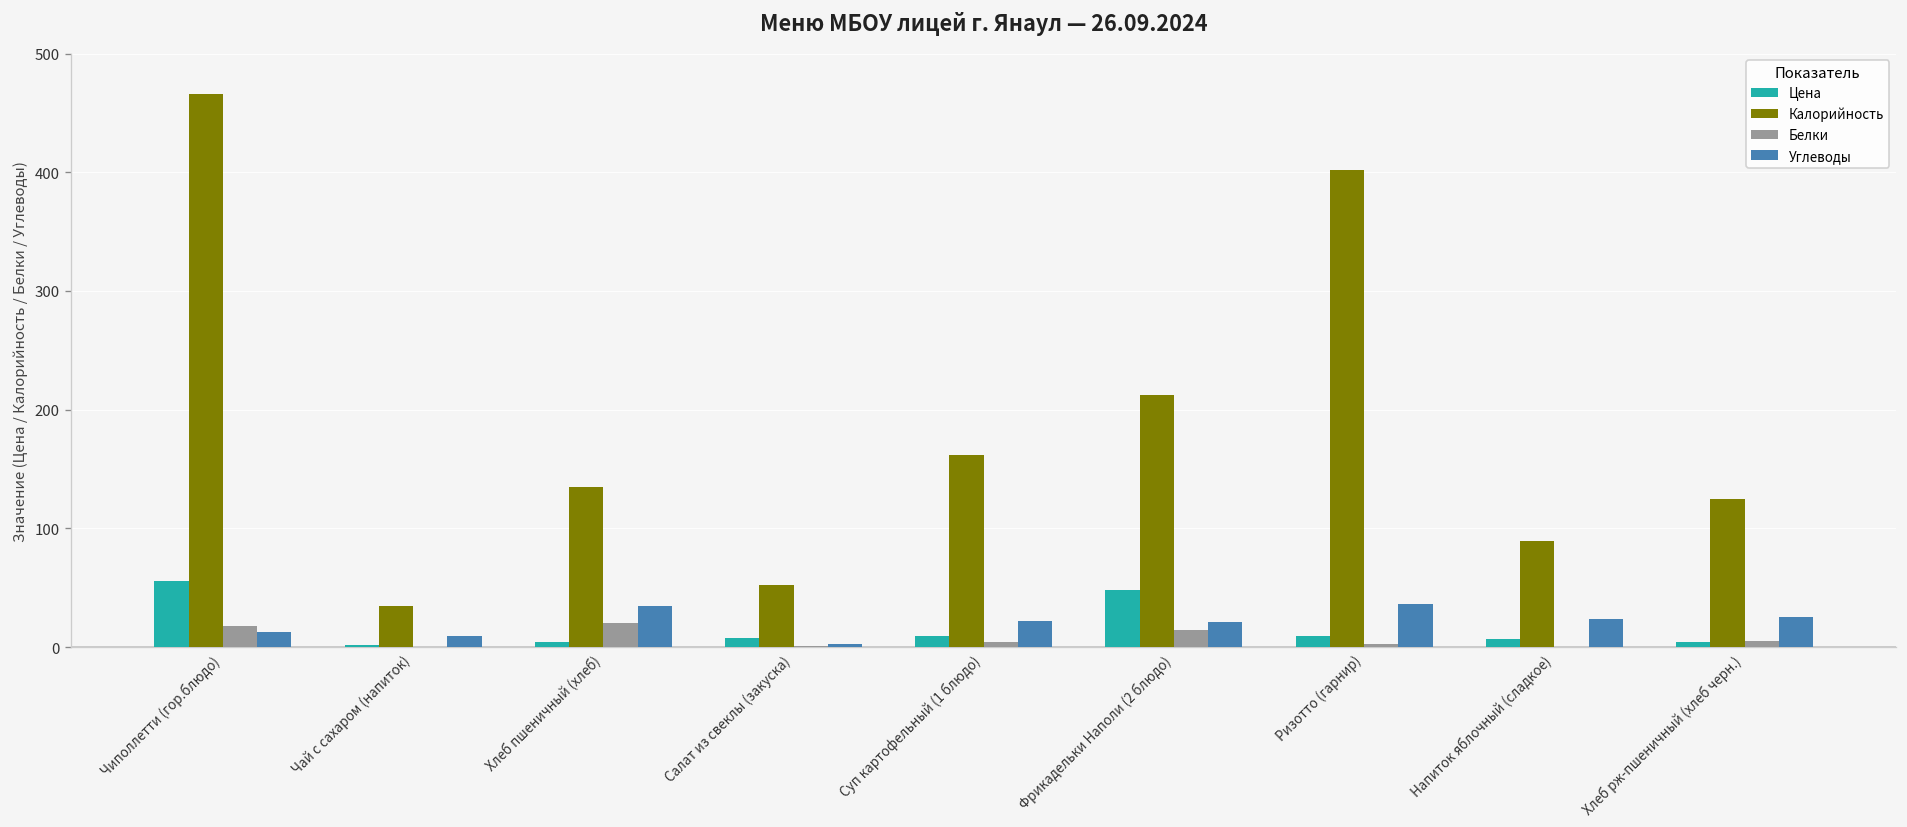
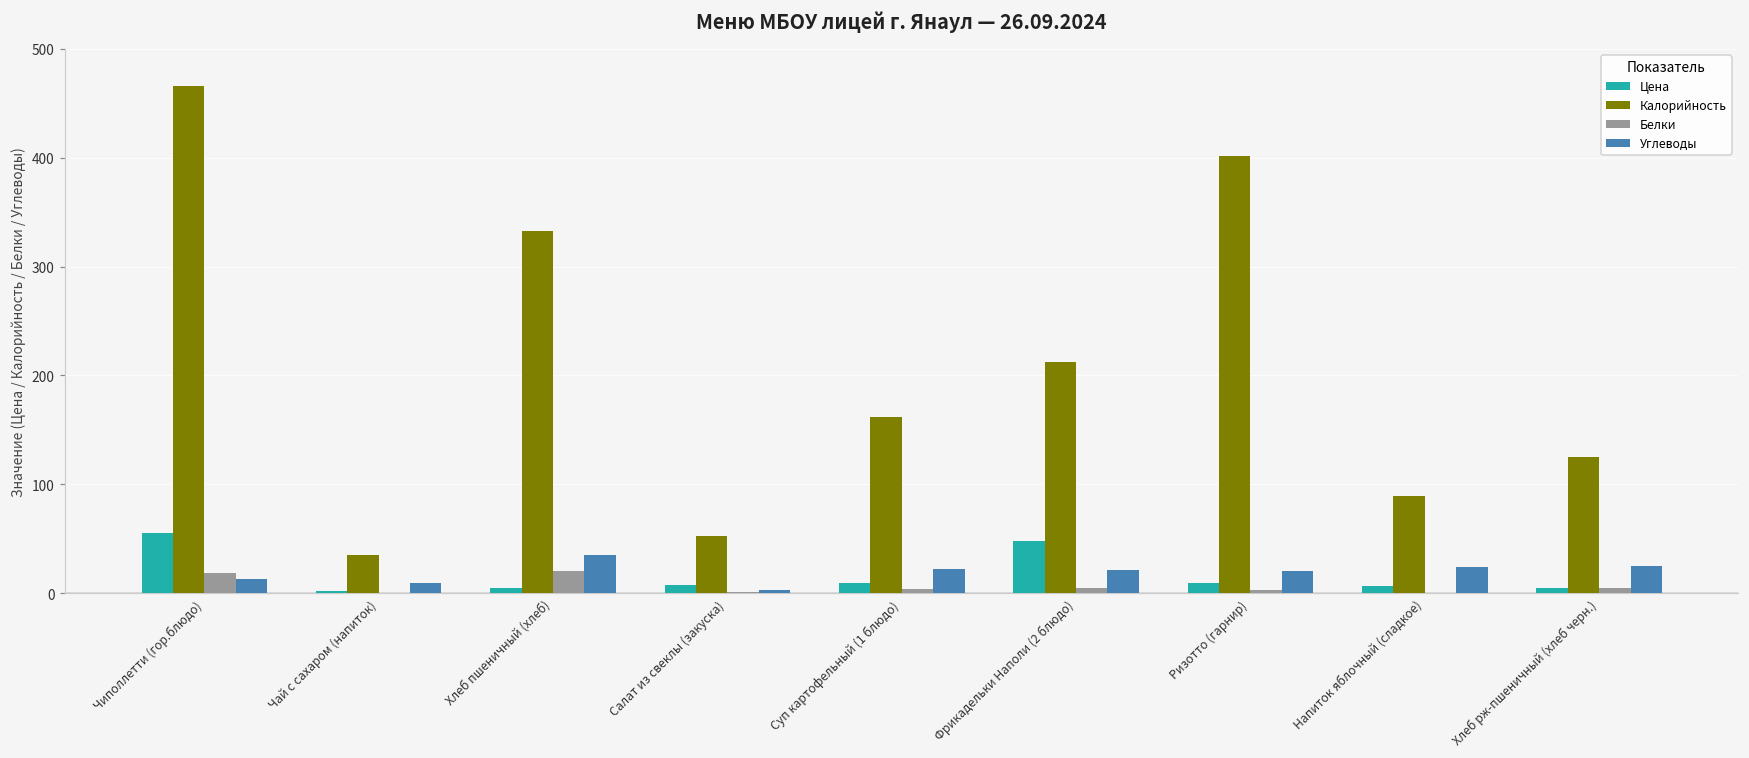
  {
    "Цена": {
      "Чиполлетти (гор.блюдо)": 60,
      "Хлеб пшеничный (хлеб)": 0,
      "Салат из свеклы (закуска)": 10,
      "Суп картофельный (1 блюдо)": 10,
      "Фрикадельки Наполи (2 блюдо)": 50,
      "Ризотто (гарнир)": 10,
      "Напиток яблочный (сладкое)": 10,
      "Хлеб рж-пшеничный (хлеб черн.)": 0
    },
    "Калорийность": {
      "Чиполлетти (гор.блюдо)": 470,
      "Чай с сахаром (напиток)": 40,
-     "Хлеб пшеничный (хлеб)": 140,
+     "Хлеб пшеничный (хлеб)": 330,
      "Салат из свеклы (закуска)": 50,
      "Суп картофельный (1 блюдо)": 160,
      "Фрикадельки Наполи (2 блюдо)": 210,
      "Ризотто (гарнир)": 400,
      "Напиток яблочный (сладкое)": 90,
      "Хлеб рж-пшеничный (хлеб черн.)": 130
    },
    "Белки": {
      "Чиполлетти (гор.блюдо)": 20,
      "Чай с сахаром (напиток)": 0,
      "Хлеб пшеничный (хлеб)": 20,
      "Суп картофельный (1 блюдо)": 0,
-     "Фрикадельки Наполи (2 блюдо)": 14,
+     "Фрикадельки Наполи (2 блюдо)": 5,
      "Ризотто (гарнир)": 0,
      "Напиток яблочный (сладкое)": 0,
      "Хлеб рж-пшеничный (хлеб черн.)": 10
    },
    "Углеводы": {
      "Чиполлетти (гор.блюдо)": 10,
      "Чай с сахаром (напиток)": 10,
      "Хлеб пшеничный (хлеб)": 40,
      "Салат из свеклы (закуска)": 0,
      "Суп картофельный (1 блюдо)": 20,
      "Фрикадельки Наполи (2 блюдо)": 20,
-     "Ризотто (гарнир)": 40,
+     "Ризотто (гарнир)": 20,
      "Напиток яблочный (сладкое)": 20,
      "Хлеб рж-пшеничный (хлеб черн.)": 30
    }
  }
